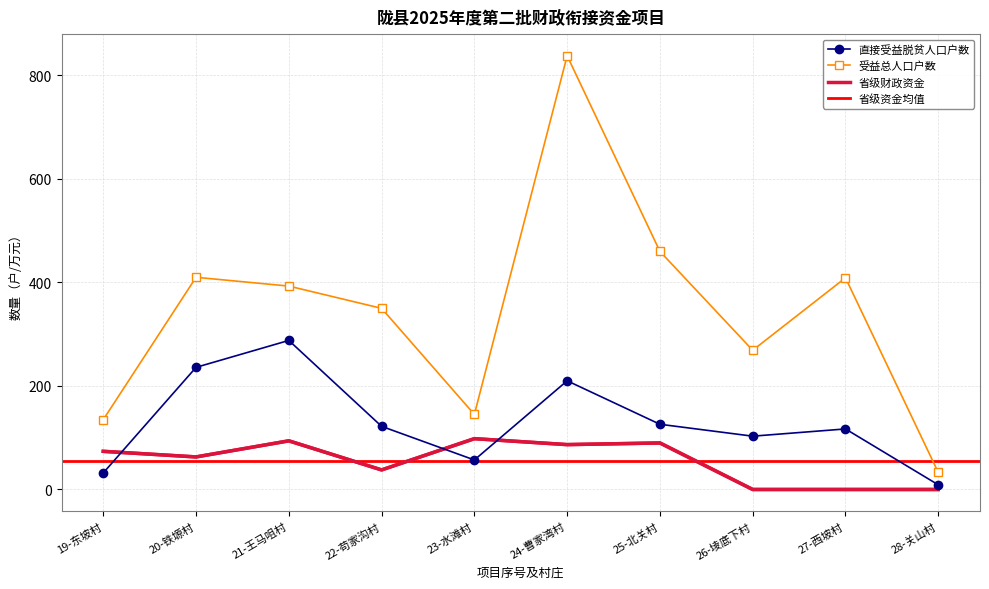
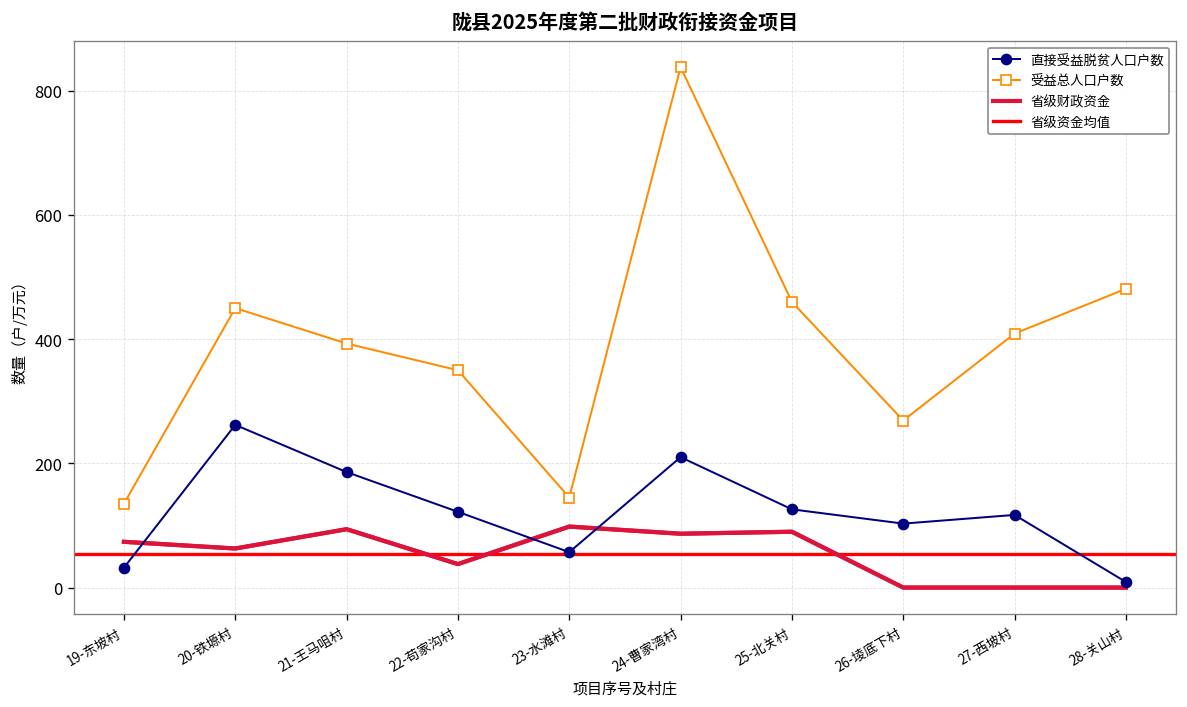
  {
    "直接受益脱贫人口户数": {
      "19-东坡村": 30,
-     "20-铁塬村": 240,
-     "21-王马咀村": 290,
+     "20-铁塬村": 260,
+     "21-王马咀村": 190,
      "22-苟家沟村": 120,
      "23-水滩村": 60,
      "24-曹家湾村": 210,
      "25-北关村": 130,
      "26-堎底下村": 100,
      "27-西坡村": 120,
      "28-关山村": 10
    },
    "受益总人口户数": {
      "19-东坡村": 140,
-     "20-铁塬村": 410,
+     "20-铁塬村": 450,
      "21-王马咀村": 390,
      "22-苟家沟村": 350,
      "23-水滩村": 150,
      "24-曹家湾村": 840,
      "25-北关村": 460,
      "26-堎底下村": 270,
      "27-西坡村": 410,
-     "28-关山村": 30
+     "28-关山村": 480
    },
    "省级财政资金": {
      "19-东坡村": 70,
      "20-铁塬村": 60,
      "21-王马咀村": 90,
      "22-苟家沟村": 40,
      "23-水滩村": 100,
      "24-曹家湾村": 90,
      "25-北关村": 90,
      "26-堎底下村": 0,
      "27-西坡村": 0,
      "28-关山村": 0
    }
  }
